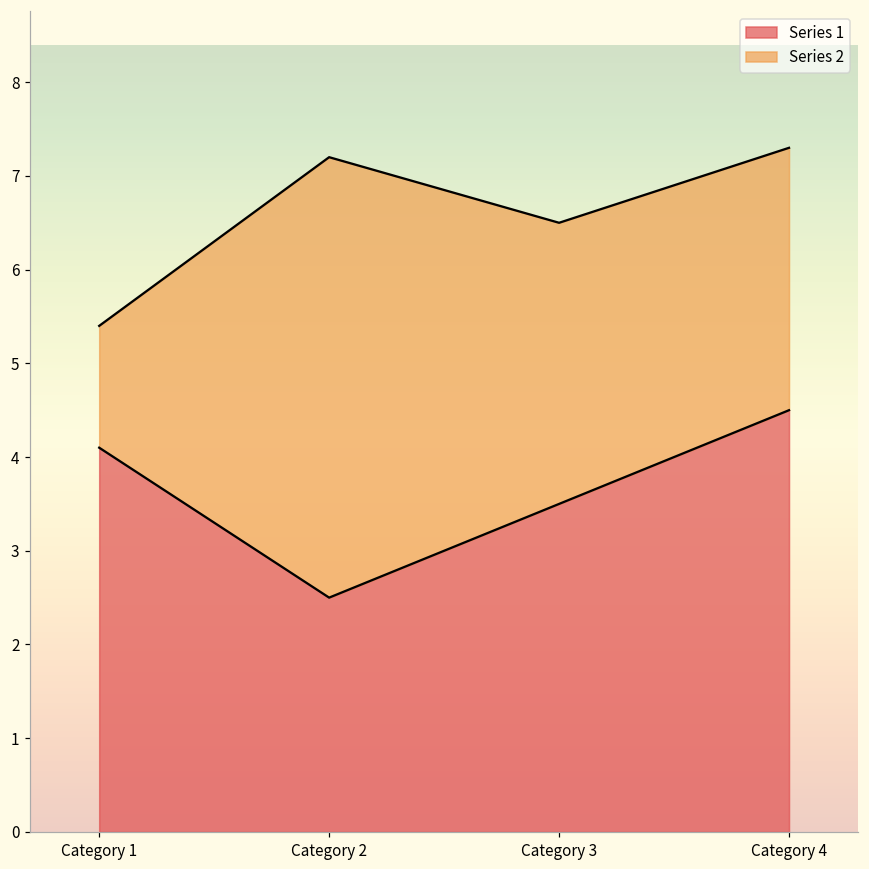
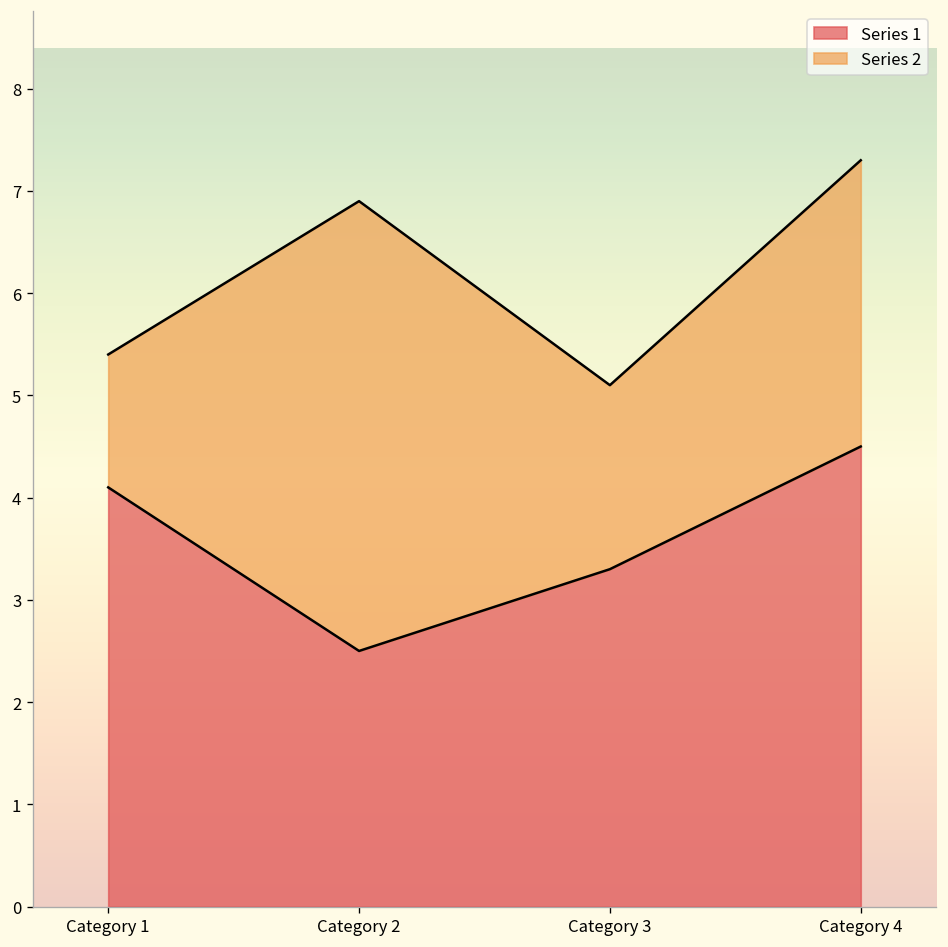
  {
    "Series 1": {
      "Category 1": 4.1,
      "Category 2": 2.5,
-     "Category 3": 3.5,
+     "Category 3": 3.3,
      "Category 4": 4.5
    },
    "Series 2": {
      "Category 1": 1.3,
-     "Category 2": 4.7,
-     "Category 3": 3.0,
+     "Category 2": 4.4,
+     "Category 3": 1.8,
      "Category 4": 2.8
    }
  }
